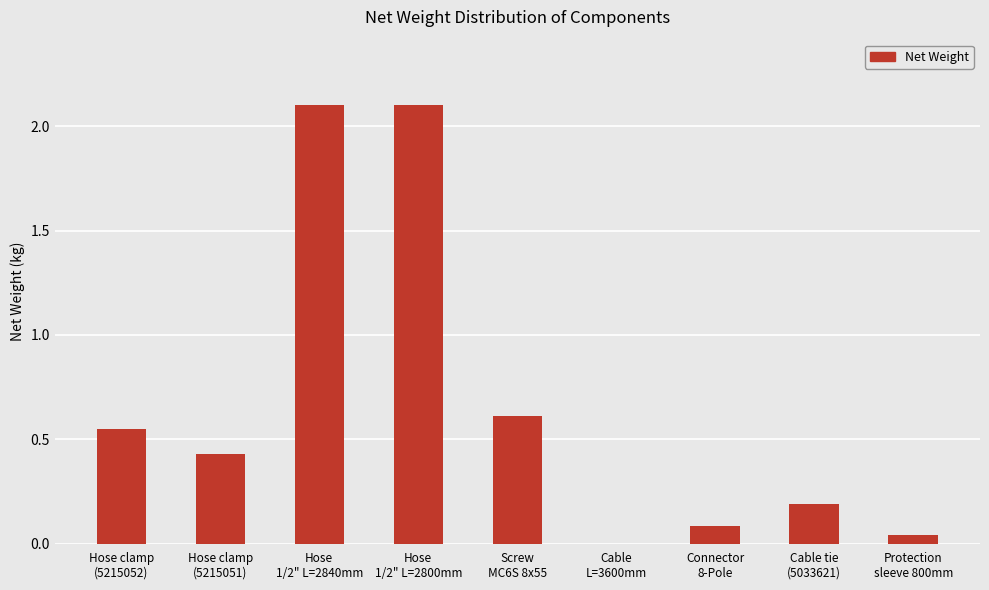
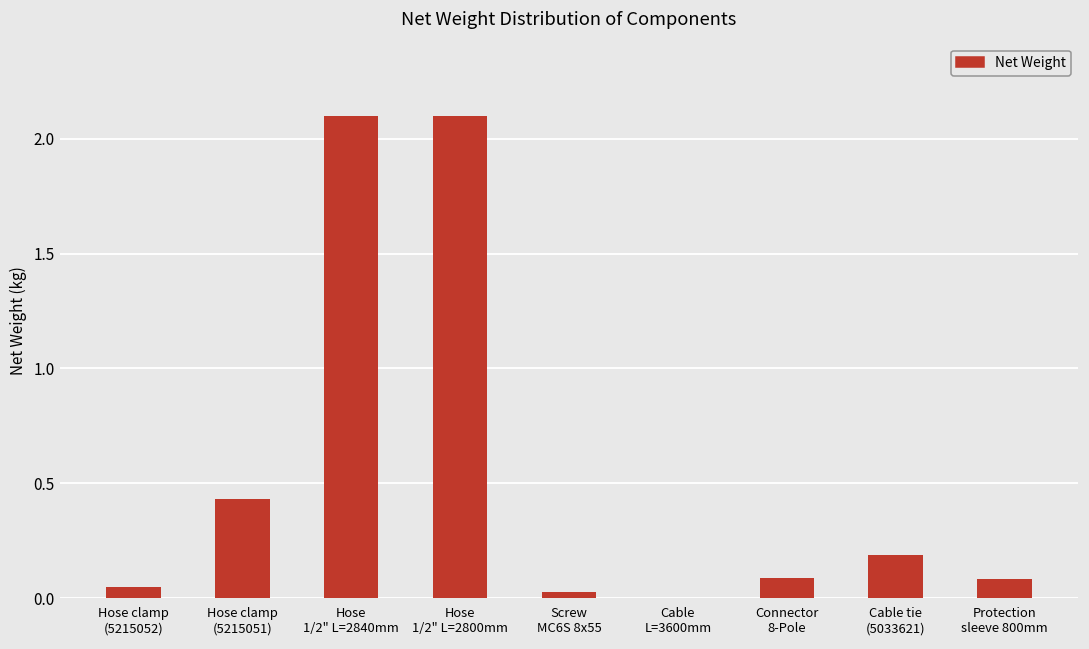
  {
-   "Hose clamp (5215052)": 0.55,
+   "Hose clamp (5215052)": 0.05,
    "Hose clamp (5215051)": 0.43,
    "Hose 1/2\" L=2840mm": 2.10,
    "Hose 1/2\" L=2800mm": 2.10,
-   "Screw MC6S 8x55": 0.61,
+   "Screw MC6S 8x55": 0.03,
    "Cable L=3600mm": 0.00,
    "Connector 8-Pole": 0.09,
    "Cable tie (5033621)": 0.19,
-   "Protection sleeve 800mm": 0.04
+   "Protection sleeve 800mm": 0.09
  }
